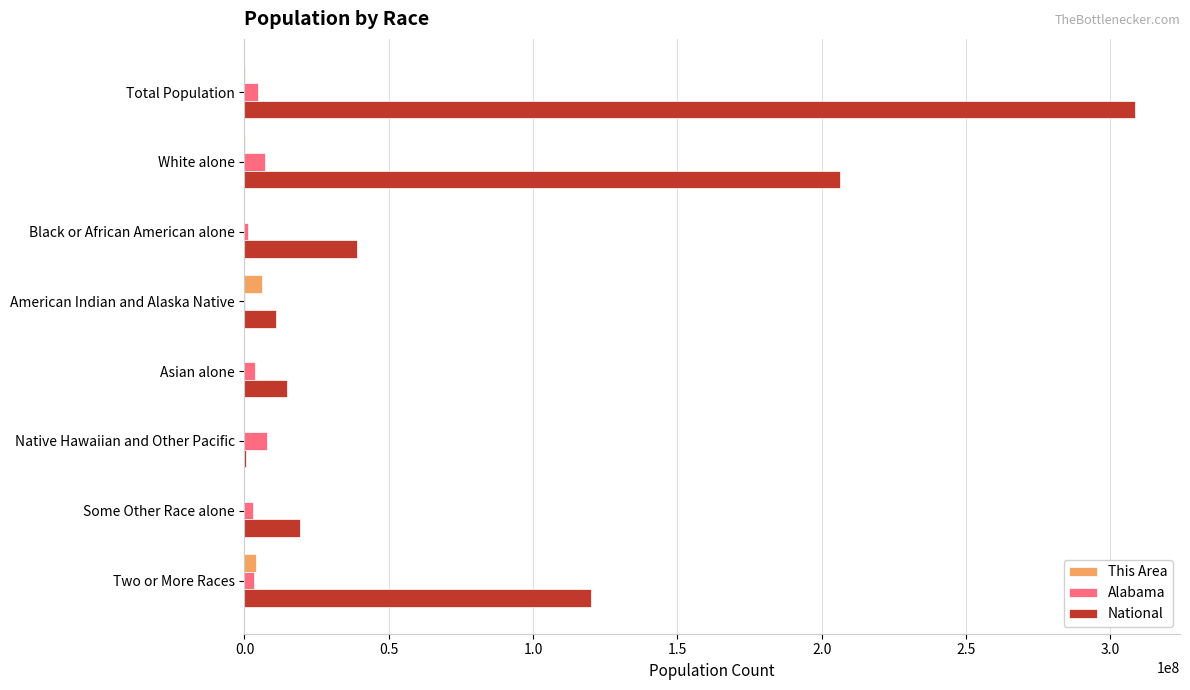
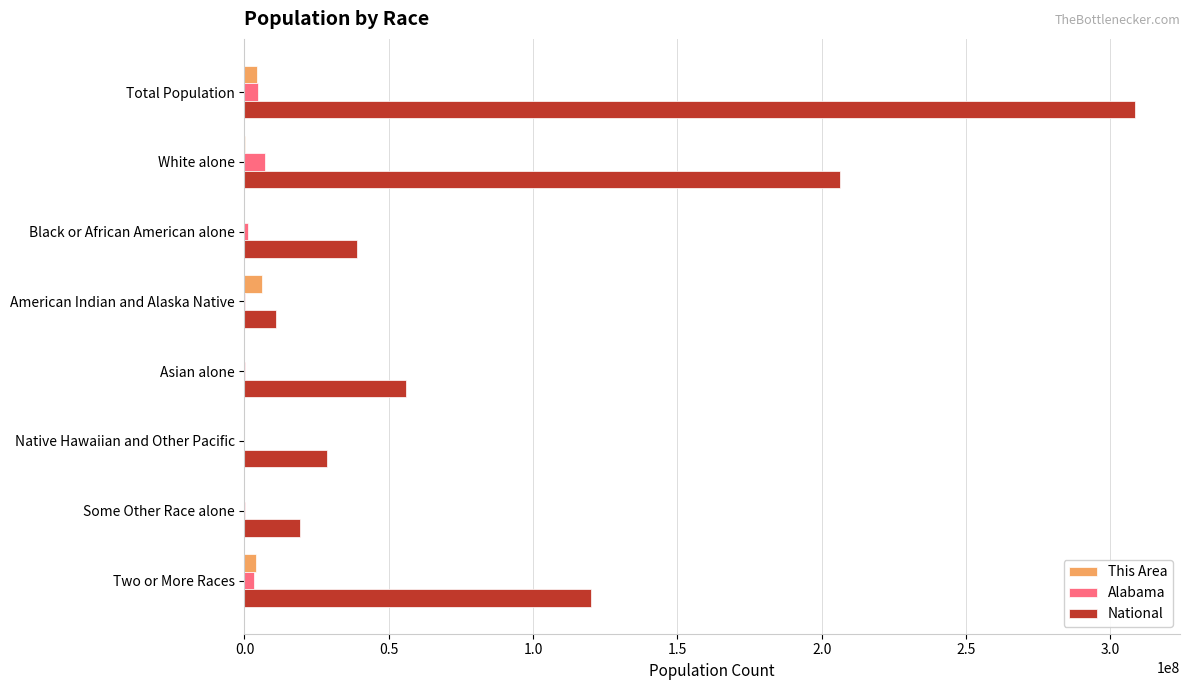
  {
    "This Area": {
-     "Total Population": 0,
+     "Total Population": 4000000,
      "American Indian and Alaska Native": 6000000,
      "Two or More Races": 4000000
    },
    "Alabama": {
      "Total Population": 5000000,
      "White alone": 7000000,
      "Black or African American alone": 1000000,
-     "Asian alone": 4000000,
-     "Native Hawaiian and Other Pacific": 8000000,
-     "Some Other Race alone": 3000000,
+     "Asian alone": 0,
+     "Native Hawaiian and Other Pacific": 0,
+     "Some Other Race alone": 0,
      "Two or More Races": 3000000
    },
    "National": {
      "Total Population": 309000000,
      "White alone": 206000000,
      "Black or African American alone": 39000000,
      "American Indian and Alaska Native": 11000000,
-     "Asian alone": 15000000,
-     "Native Hawaiian and Other Pacific": 1000000,
+     "Asian alone": 56000000,
+     "Native Hawaiian and Other Pacific": 29000000,
      "Some Other Race alone": 19000000,
      "Two or More Races": 120000000
    }
  }
